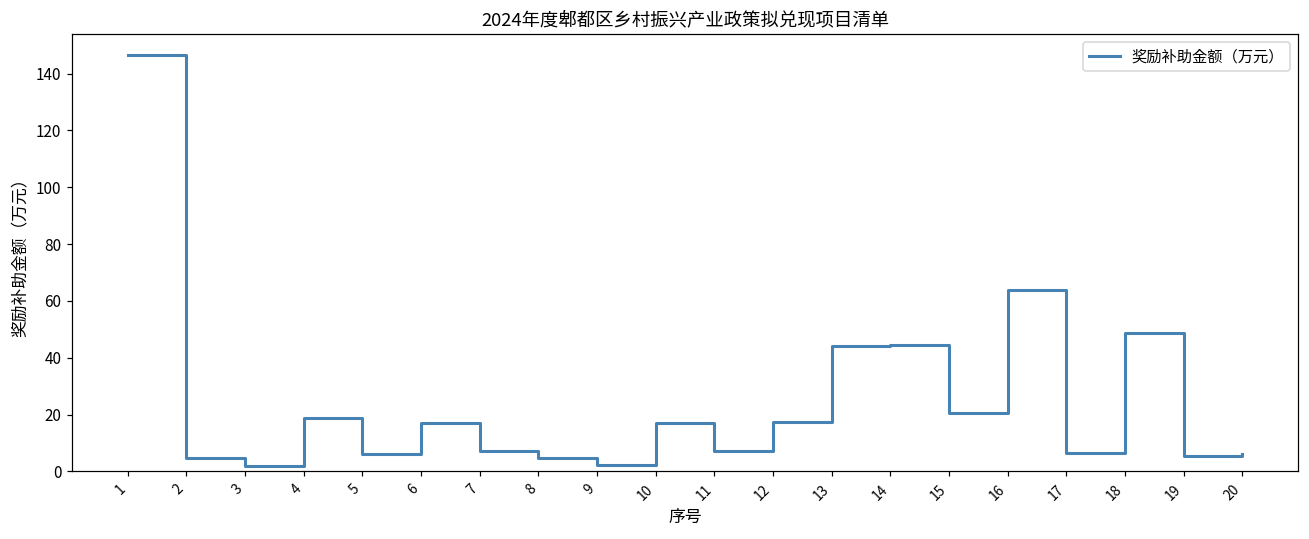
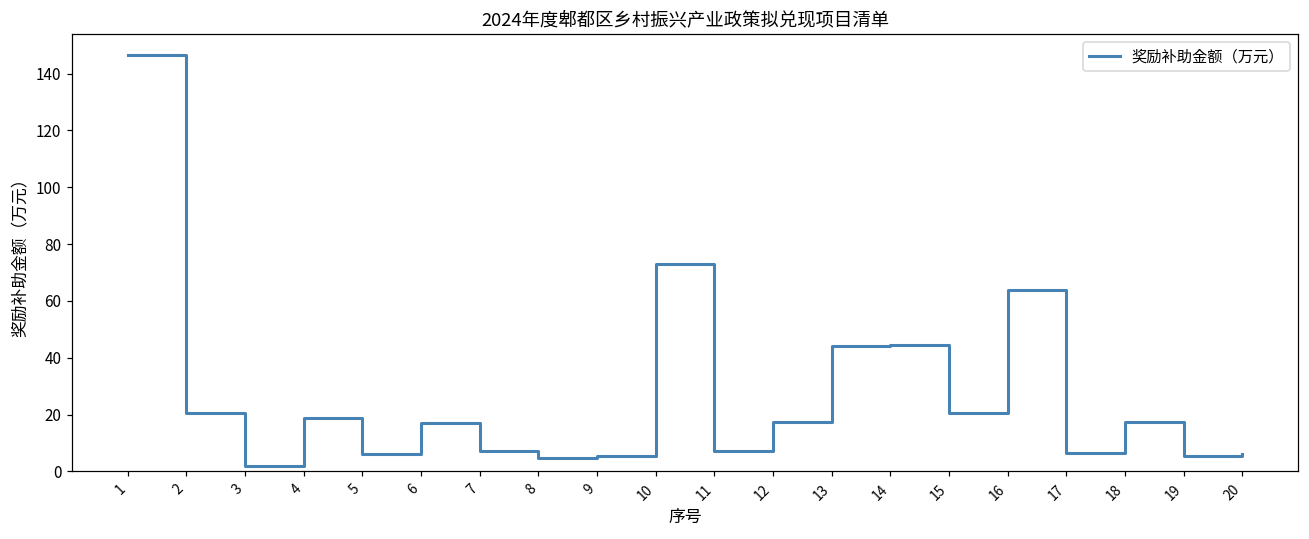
  {
    "1": 147,
-   "2": 5,
+   "2": 21,
    "3": 2,
    "4": 19,
    "5": 6,
    "6": 17,
    "7": 7,
    "8": 5,
-   "9": 2,
-   "10": 17,
+   "9": 6,
+   "10": 73,
    "11": 7,
    "12": 18,
    "13": 44,
    "14": 44,
    "15": 21,
    "16": 64,
    "17": 7,
-   "18": 49,
+   "18": 17,
    "19": 5,
    "20": 6
  }
